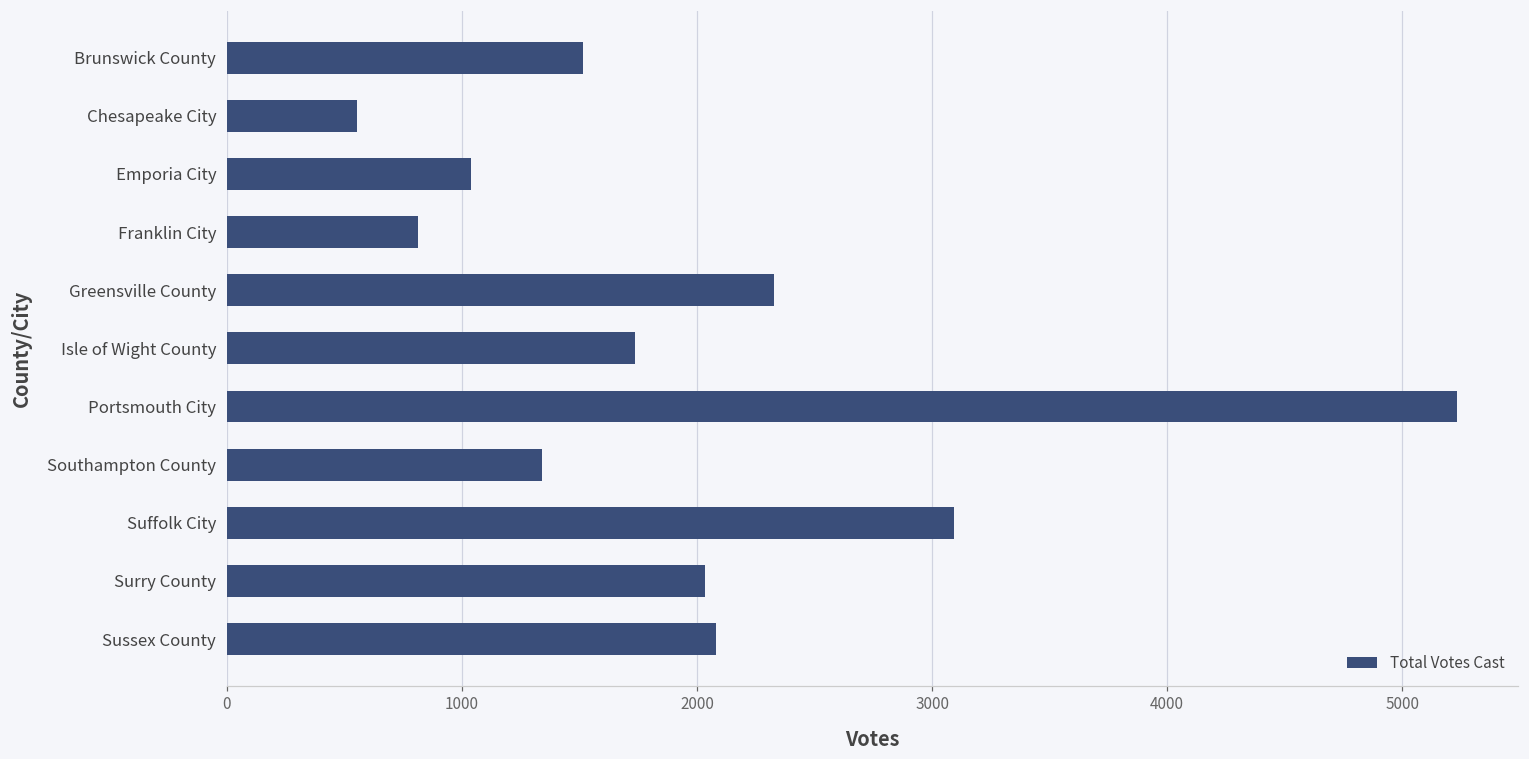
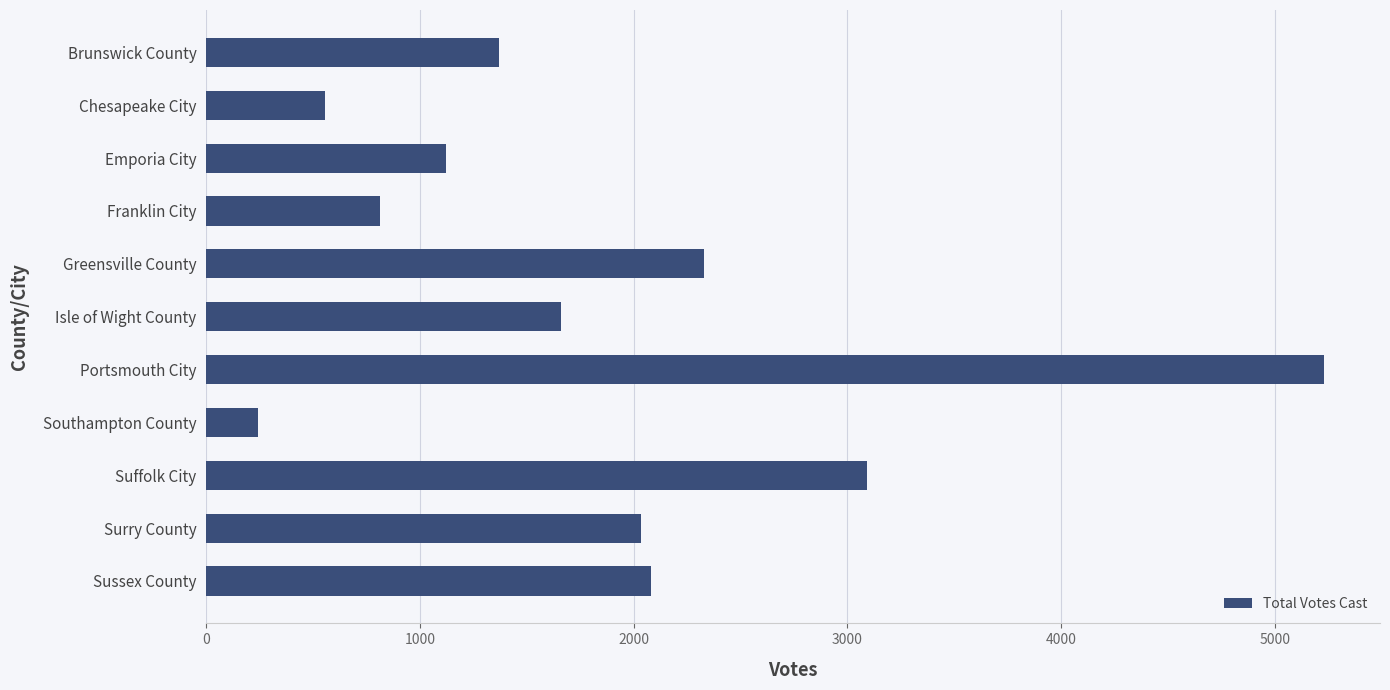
  {
-   "Brunswick County": 1510,
+   "Brunswick County": 1370,
    "Chesapeake City": 550,
-   "Emporia City": 1040,
+   "Emporia City": 1120,
    "Franklin City": 810,
    "Greensville County": 2330,
-   "Isle of Wight County": 1740,
+   "Isle of Wight County": 1660,
    "Portsmouth City": 5230,
-   "Southampton County": 1340,
+   "Southampton County": 240,
    "Suffolk City": 3090,
    "Surry County": 2040,
    "Sussex County": 2080
  }
